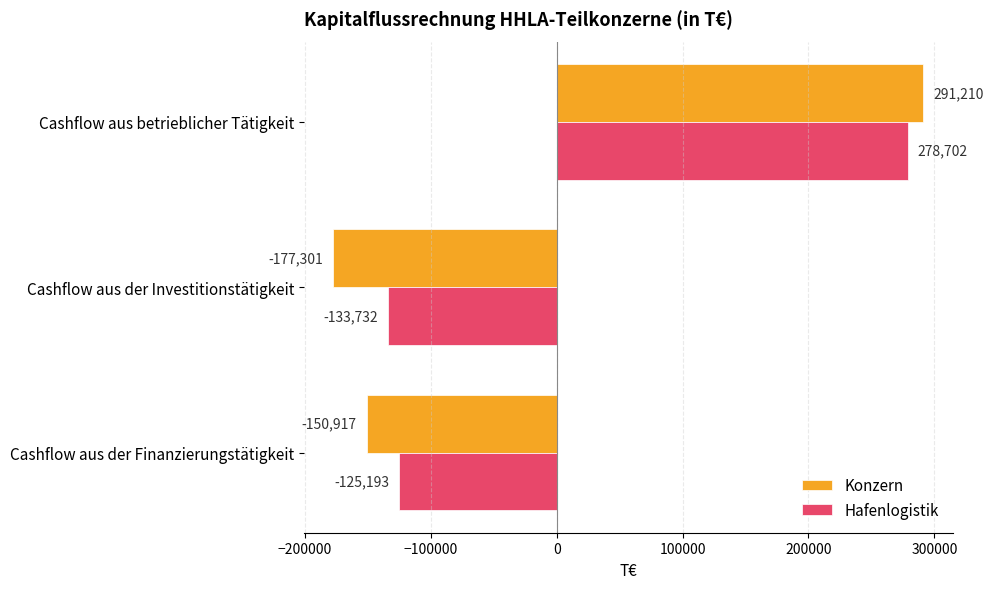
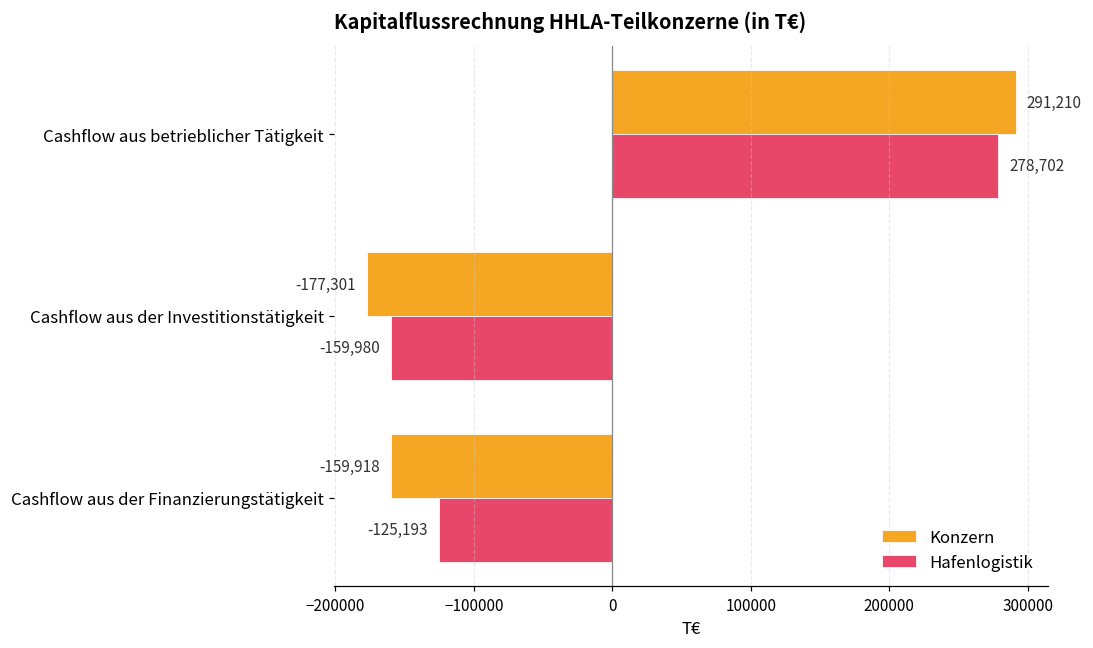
  {
    "Konzern": {
      "Cashflow aus betrieblicher Tätigkeit": "291,210",
      "Cashflow aus der Investitionstätigkeit": "-177,301",
-     "Cashflow aus der Finanzierungstätigkeit": "-150,917"
+     "Cashflow aus der Finanzierungstätigkeit": "-159,918"
    },
    "Hafenlogistik": {
      "Cashflow aus betrieblicher Tätigkeit": "278,702",
-     "Cashflow aus der Investitionstätigkeit": "-133,732",
+     "Cashflow aus der Investitionstätigkeit": "-159,980",
      "Cashflow aus der Finanzierungstätigkeit": "-125,193"
    }
  }
